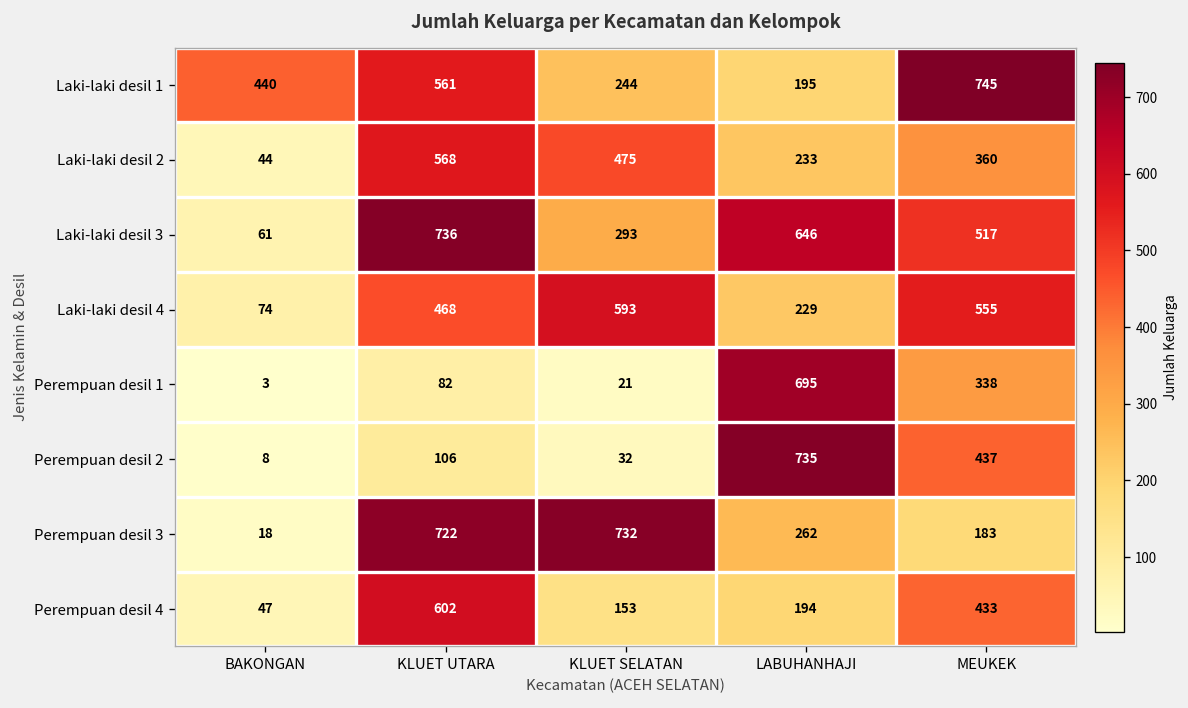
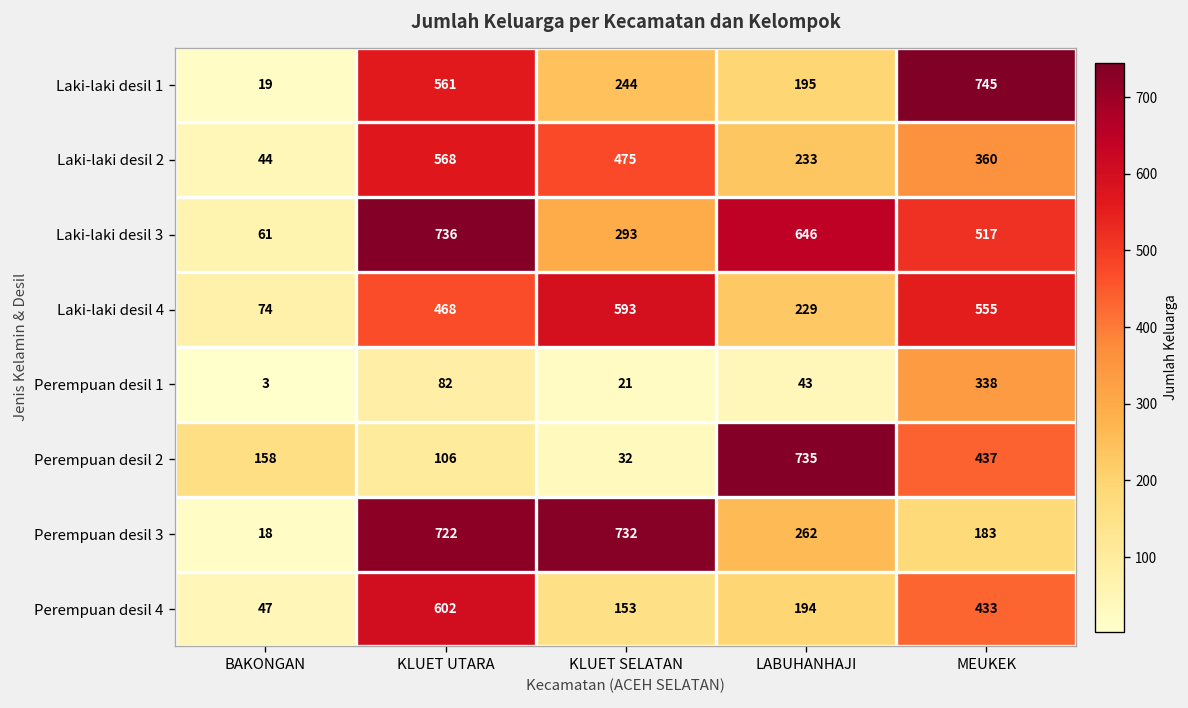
  {
    "Laki-laki desil 1": {
-     "BAKONGAN": 440,
+     "BAKONGAN": 19,
      "KLUET UTARA": 561,
      "KLUET SELATAN": 244,
      "LABUHANHAJI": 195,
      "MEUKEK": 745
    },
    "Laki-laki desil 2": {
      "BAKONGAN": 44,
      "KLUET UTARA": 568,
      "KLUET SELATAN": 475,
      "LABUHANHAJI": 233,
      "MEUKEK": 360
    },
    "Laki-laki desil 3": {
      "BAKONGAN": 61,
      "KLUET UTARA": 736,
      "KLUET SELATAN": 293,
      "LABUHANHAJI": 646,
      "MEUKEK": 517
    },
    "Laki-laki desil 4": {
      "BAKONGAN": 74,
      "KLUET UTARA": 468,
      "KLUET SELATAN": 593,
      "LABUHANHAJI": 229,
      "MEUKEK": 555
    },
    "Perempuan desil 1": {
      "BAKONGAN": 3,
      "KLUET UTARA": 82,
      "KLUET SELATAN": 21,
-     "LABUHANHAJI": 695,
+     "LABUHANHAJI": 43,
      "MEUKEK": 338
    },
    "Perempuan desil 2": {
-     "BAKONGAN": 8,
+     "BAKONGAN": 158,
      "KLUET UTARA": 106,
      "KLUET SELATAN": 32,
      "LABUHANHAJI": 735,
      "MEUKEK": 437
    },
    "Perempuan desil 3": {
      "BAKONGAN": 18,
      "KLUET UTARA": 722,
      "KLUET SELATAN": 732,
      "LABUHANHAJI": 262,
      "MEUKEK": 183
    },
    "Perempuan desil 4": {
      "BAKONGAN": 47,
      "KLUET UTARA": 602,
      "KLUET SELATAN": 153,
      "LABUHANHAJI": 194,
      "MEUKEK": 433
    }
  }
